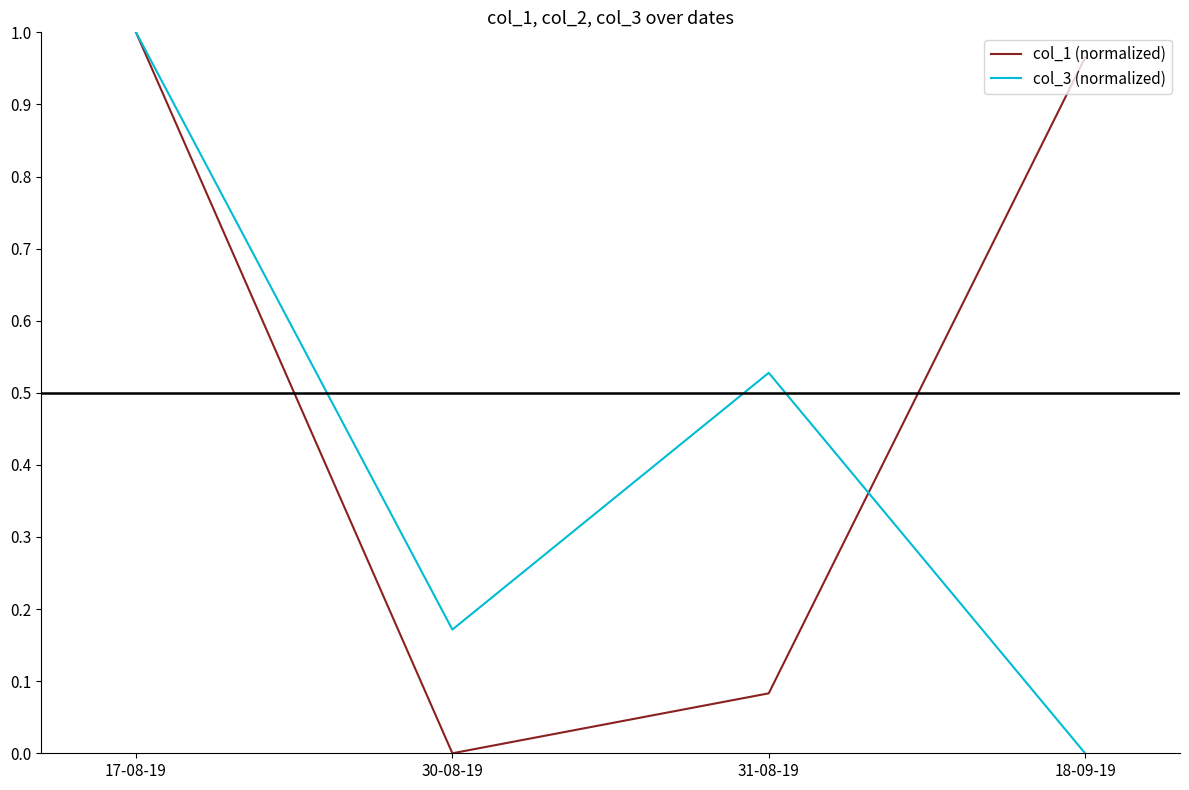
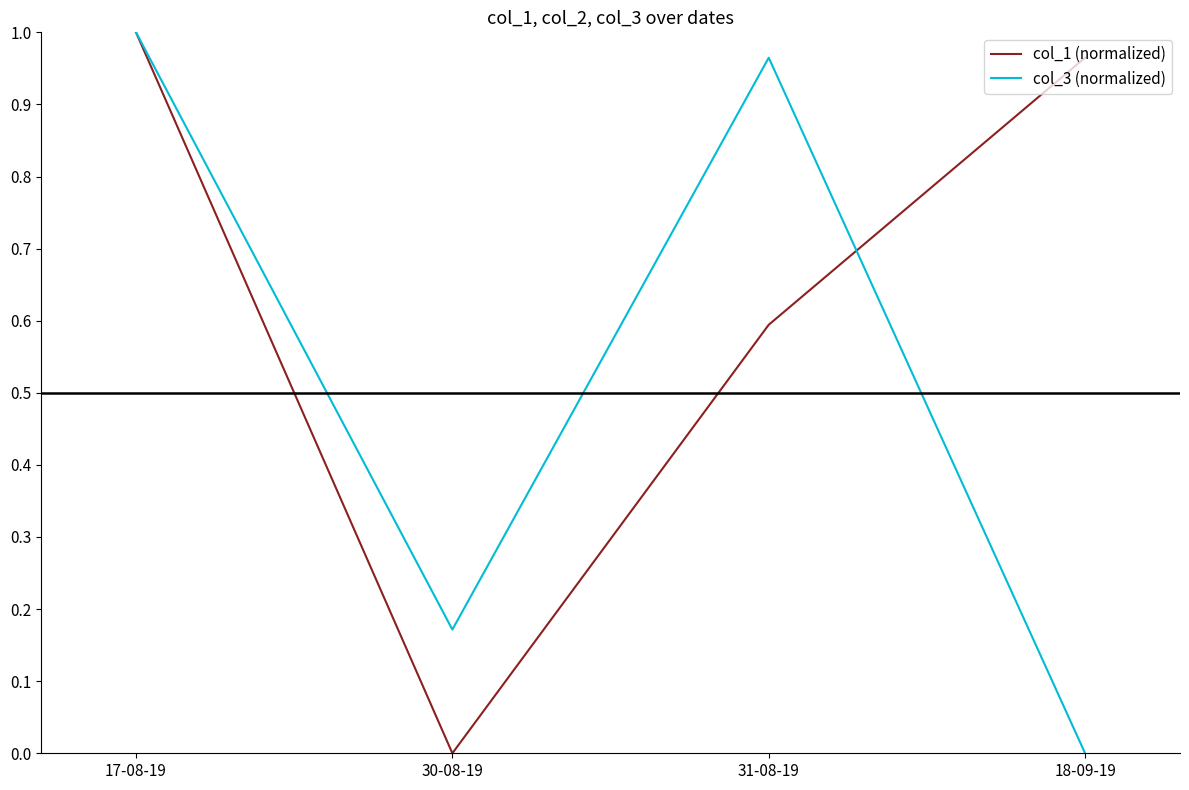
  {
    "col_1 (normalized)": {
      "30-08-19": 0.00,
-     "31-08-19": 0.08
+     "31-08-19": 0.59
    },
    "col_3 (normalized)": {
      "30-08-19": 0.17,
-     "31-08-19": 0.53,
+     "31-08-19": 0.96,
      "18-09-19": 0.00
    }
  }
